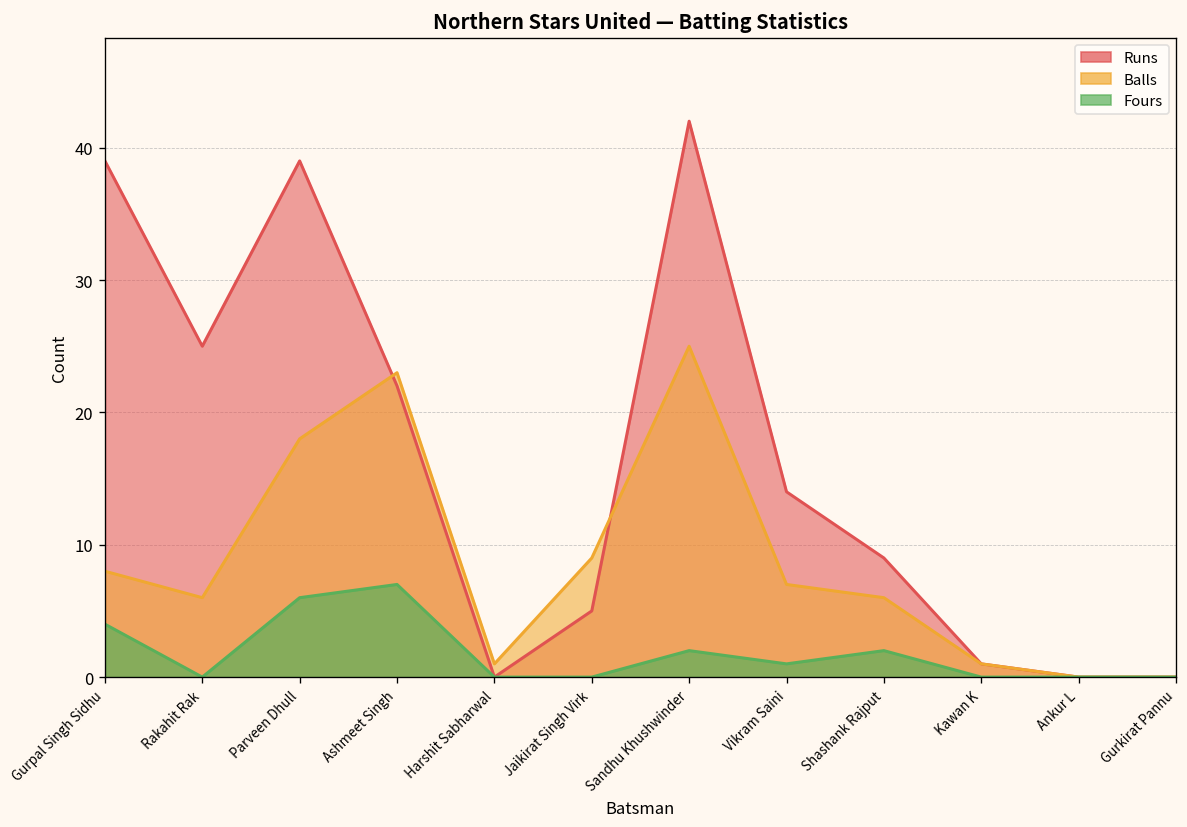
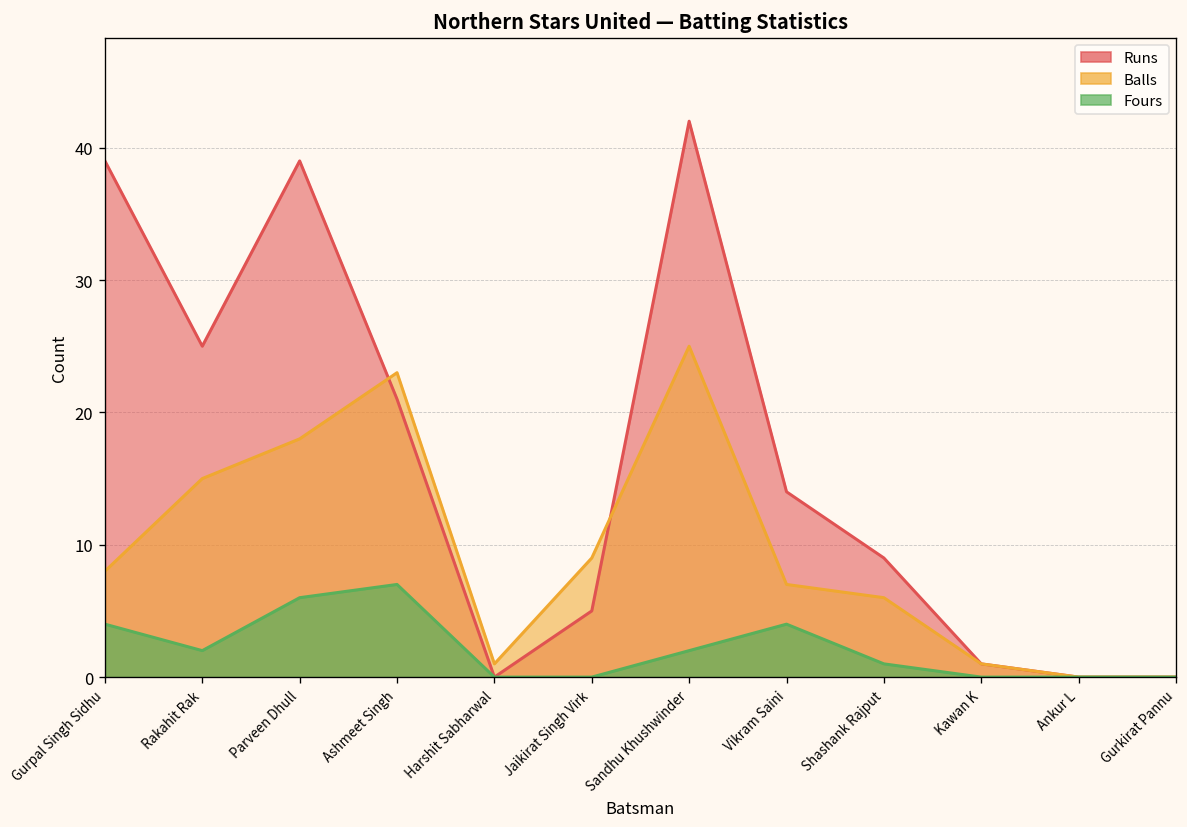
  {
    "Runs": {
      "Gurpal Singh Sidhu": 39,
      "Rakahit Rak": 25,
      "Parveen Dhull": 39,
-     "Ashmeet Singh": 22,
+     "Ashmeet Singh": 21,
      "Jaikirat Singh Virk": 5,
      "Sandhu Khushwinder": 42,
      "Vikram Saini": 14,
      "Shashank Rajput": 9
    },
    "Balls": {
      "Gurpal Singh Sidhu": 8,
-     "Rakahit Rak": 6,
+     "Rakahit Rak": 15,
      "Parveen Dhull": 18,
      "Ashmeet Singh": 23,
      "Harshit Sabharwal": 1,
      "Jaikirat Singh Virk": 9,
      "Sandhu Khushwinder": 25,
      "Vikram Saini": 7,
      "Shashank Rajput": 6
    },
    "Fours": {
      "Gurpal Singh Sidhu": 4,
-     "Rakahit Rak": 0,
+     "Rakahit Rak": 2,
      "Parveen Dhull": 6,
      "Ashmeet Singh": 7,
      "Jaikirat Singh Virk": 0,
      "Sandhu Khushwinder": 2,
-     "Vikram Saini": 1,
-     "Shashank Rajput": 2,
+     "Vikram Saini": 4,
+     "Shashank Rajput": 1,
      "Kawan K": 0
    }
  }
